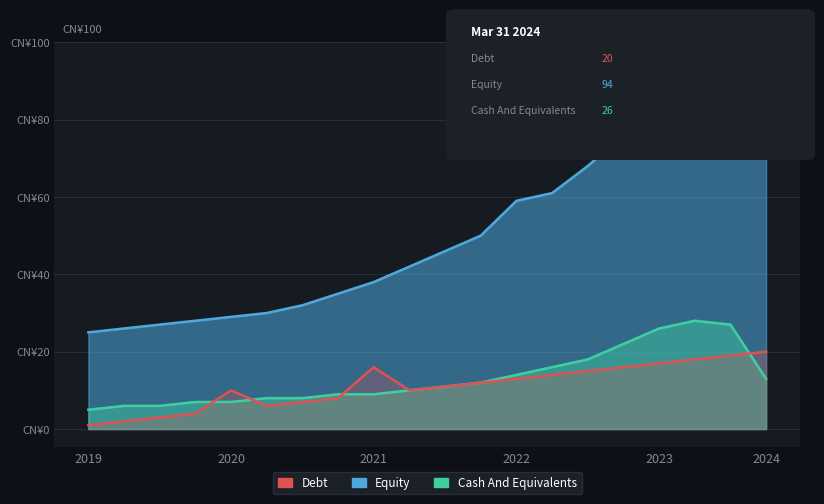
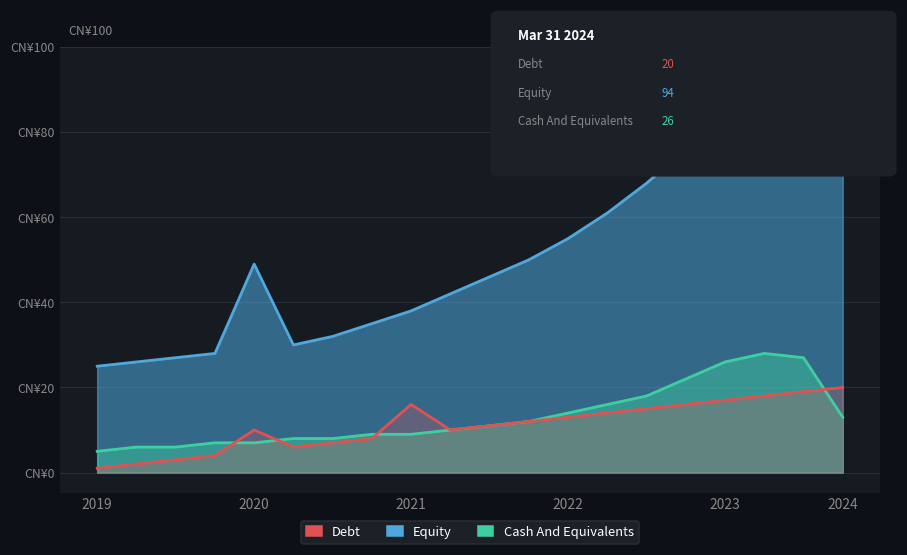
  {
    "Equity": {
      "2019": "CN¥25",
-     "2020": "CN¥29",
+     "2020": "CN¥49",
      "2021": "CN¥38",
-     "2022": "CN¥59",
+     "2022": "CN¥55",
      "2023": "CN¥92",
      "2024": "CN¥94"
    },
    "Cash And Equivalents": {
      "2019": "CN¥5",
      "2020": "CN¥7",
      "2021": "CN¥9",
      "2022": "CN¥14",
      "2023": "CN¥26",
      "2024": "CN¥13"
    },
    "Debt": {
      "2019": "CN¥1",
      "2020": "CN¥10",
      "2021": "CN¥16",
      "2022": "CN¥13",
      "2023": "CN¥17",
      "2024": "CN¥20"
    }
  }
